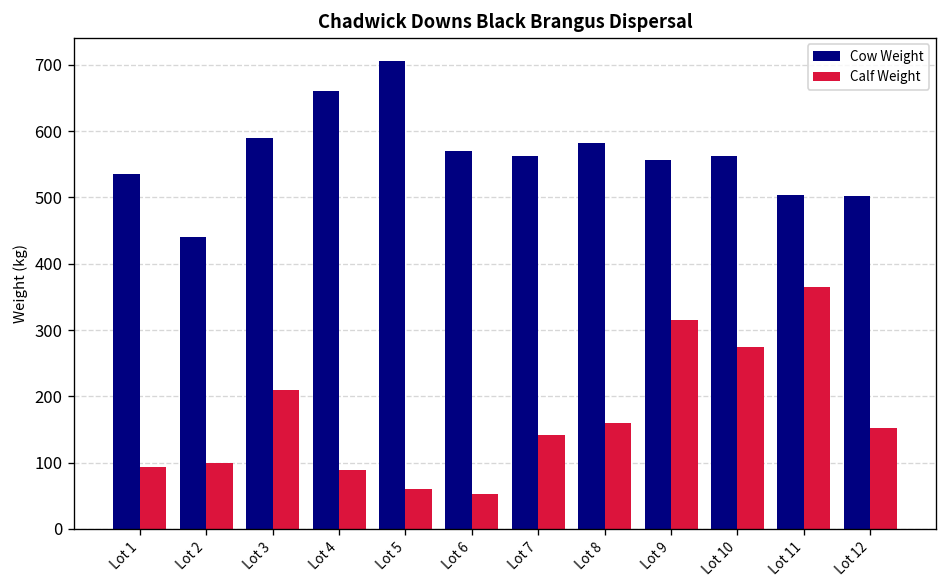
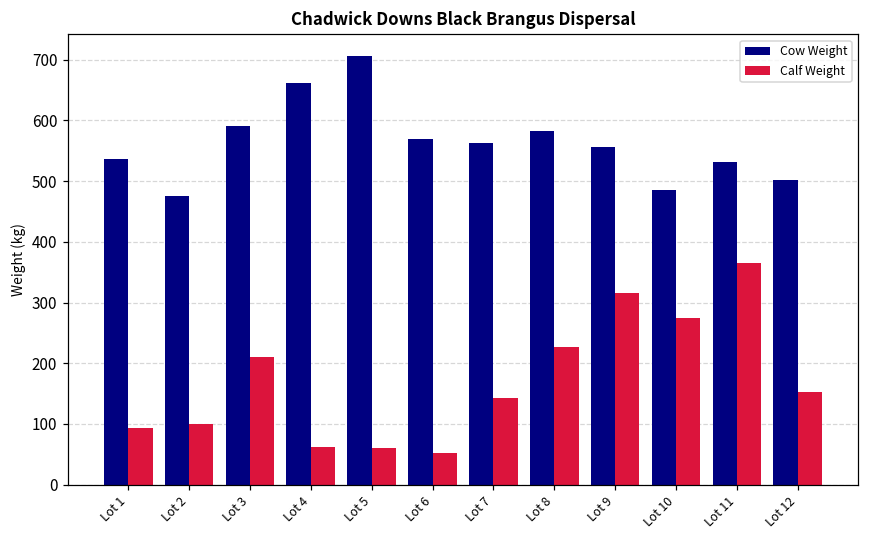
  {
    "Cow Weight": {
      "Lot 1": 540,
-     "Lot 2": 440,
+     "Lot 2": 480,
      "Lot 3": 590,
      "Lot 4": 660,
      "Lot 5": 710,
      "Lot 6": 570,
      "Lot 7": 560,
      "Lot 8": 580,
      "Lot 9": 560,
-     "Lot 10": 560,
-     "Lot 11": 500,
+     "Lot 10": 490,
+     "Lot 11": 530,
      "Lot 12": 500
    },
    "Calf Weight": {
      "Lot 1": 90,
      "Lot 2": 100,
      "Lot 3": 210,
-     "Lot 4": 90,
+     "Lot 4": 60,
      "Lot 5": 60,
      "Lot 6": 50,
      "Lot 7": 140,
-     "Lot 8": 160,
+     "Lot 8": 230,
      "Lot 9": 320,
      "Lot 10": 280,
      "Lot 11": 370,
      "Lot 12": 150
    }
  }
